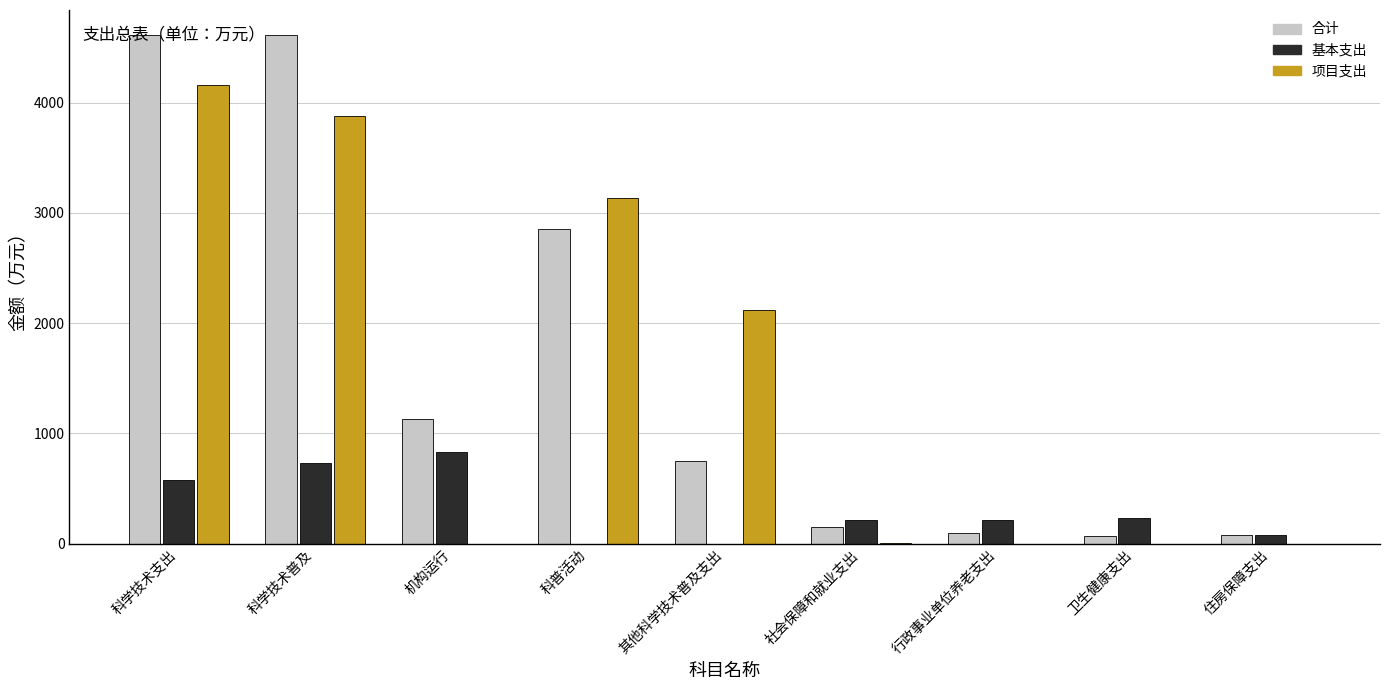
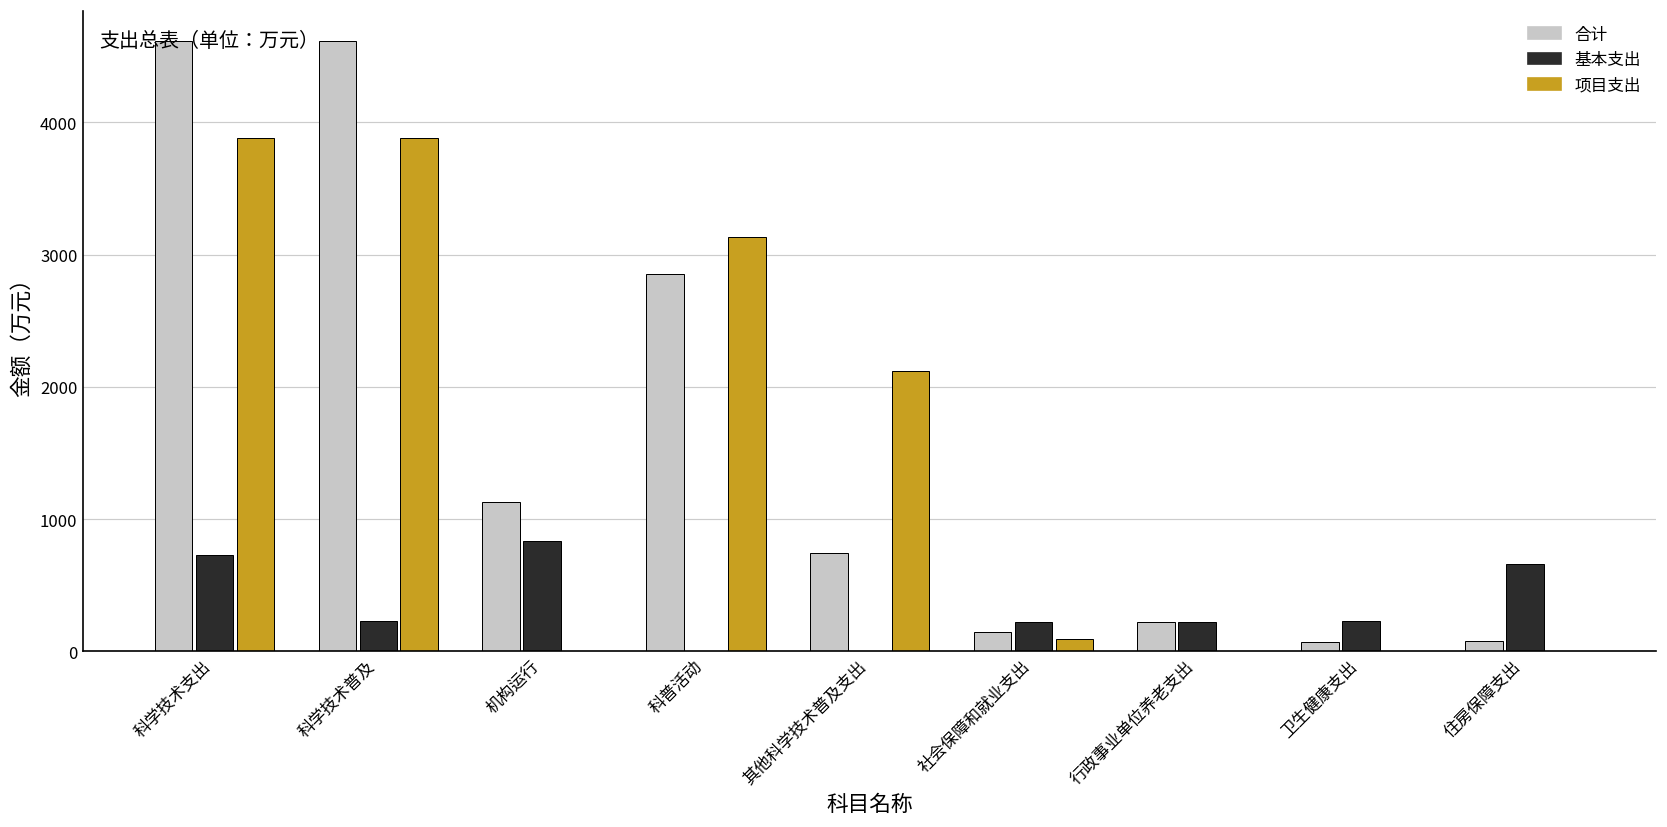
  {
    "合计": {
      "科学技术支出": 4610,
      "科学技术普及": 4610,
      "机构运行": 1130,
      "科普活动": 2850,
      "其他科学技术普及支出": 750,
      "社会保障和就业支出": 150,
-     "行政事业单位养老支出": 100,
+     "行政事业单位养老支出": 220,
      "卫生健康支出": 70,
      "住房保障支出": 70
    },
    "基本支出": {
-     "科学技术支出": 580,
-     "科学技术普及": 730,
+     "科学技术支出": 730,
+     "科学技术普及": 230,
      "机构运行": 830,
      "科普活动": 0,
      "其他科学技术普及支出": 0,
      "社会保障和就业支出": 220,
      "行政事业单位养老支出": 220,
      "卫生健康支出": 230,
-     "住房保障支出": 70
+     "住房保障支出": 660
    },
    "项目支出": {
-     "科学技术支出": 4160,
+     "科学技术支出": 3880,
      "科学技术普及": 3880,
      "机构运行": 0,
      "科普活动": 3130,
      "其他科学技术普及支出": 2120,
-     "社会保障和就业支出": 0,
+     "社会保障和就业支出": 100,
      "行政事业单位养老支出": 0,
      "卫生健康支出": 0,
      "住房保障支出": 0
    }
  }
